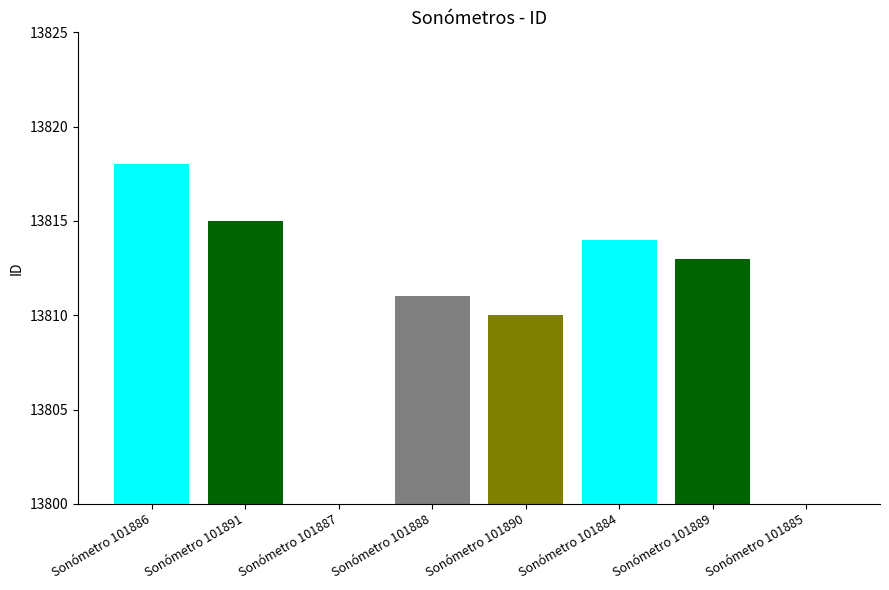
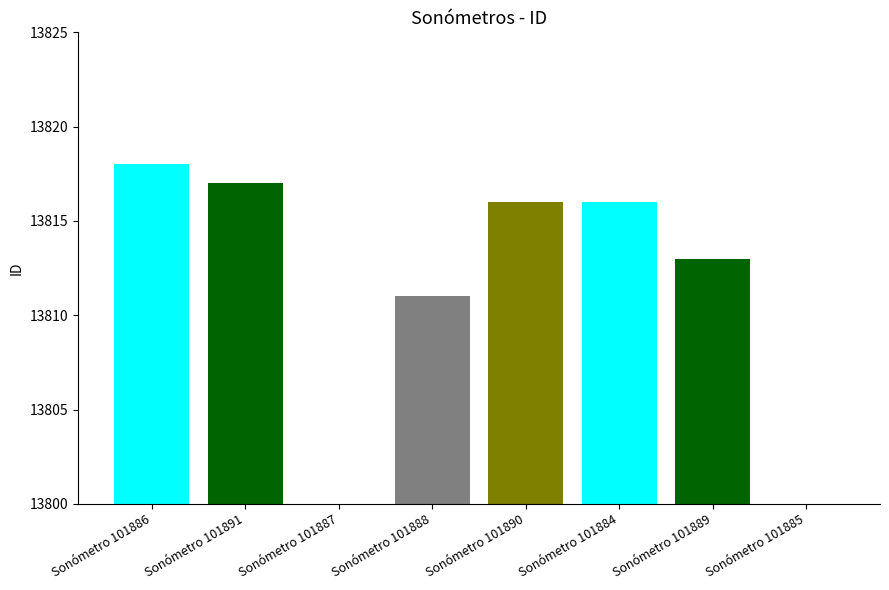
  {
    "Sonómetro 101886": 13818,
-   "Sonómetro 101891": 13815,
+   "Sonómetro 101891": 13817,
    "Sonómetro 101888": 13811,
-   "Sonómetro 101890": 13810,
-   "Sonómetro 101884": 13814,
+   "Sonómetro 101890": 13816,
+   "Sonómetro 101884": 13816,
    "Sonómetro 101889": 13813
  }
